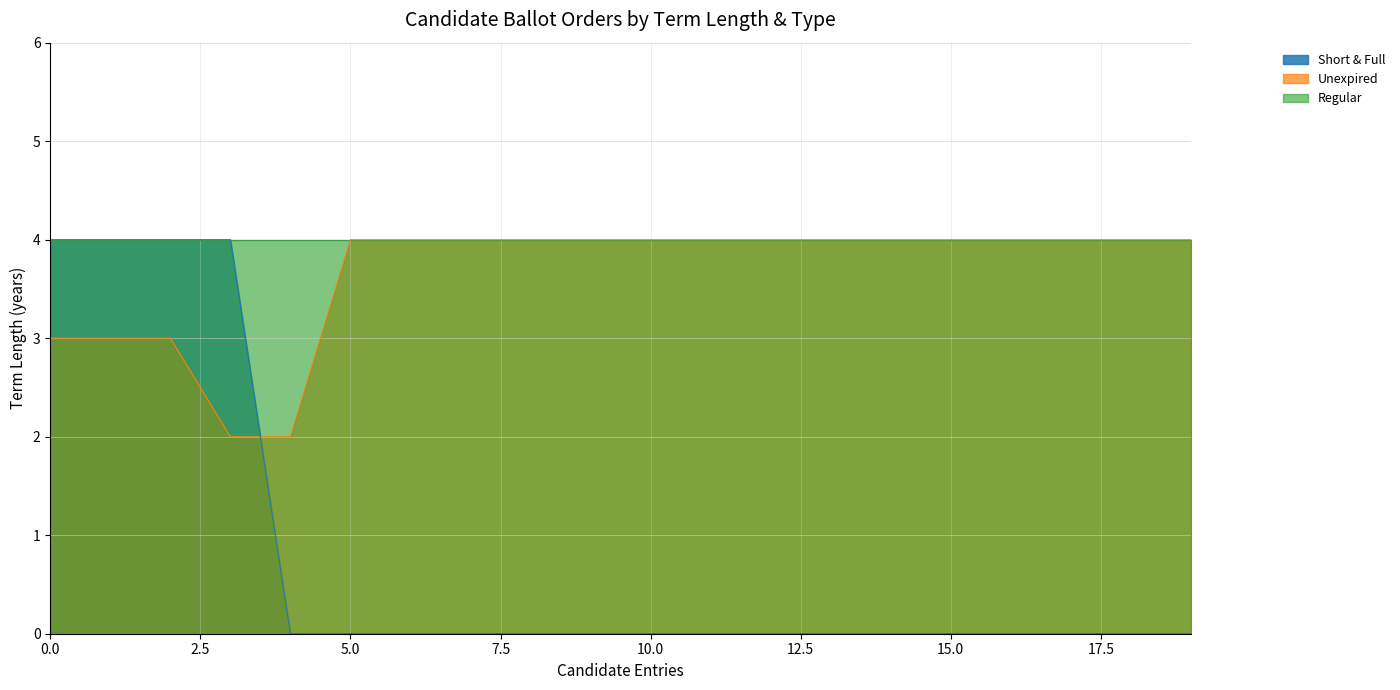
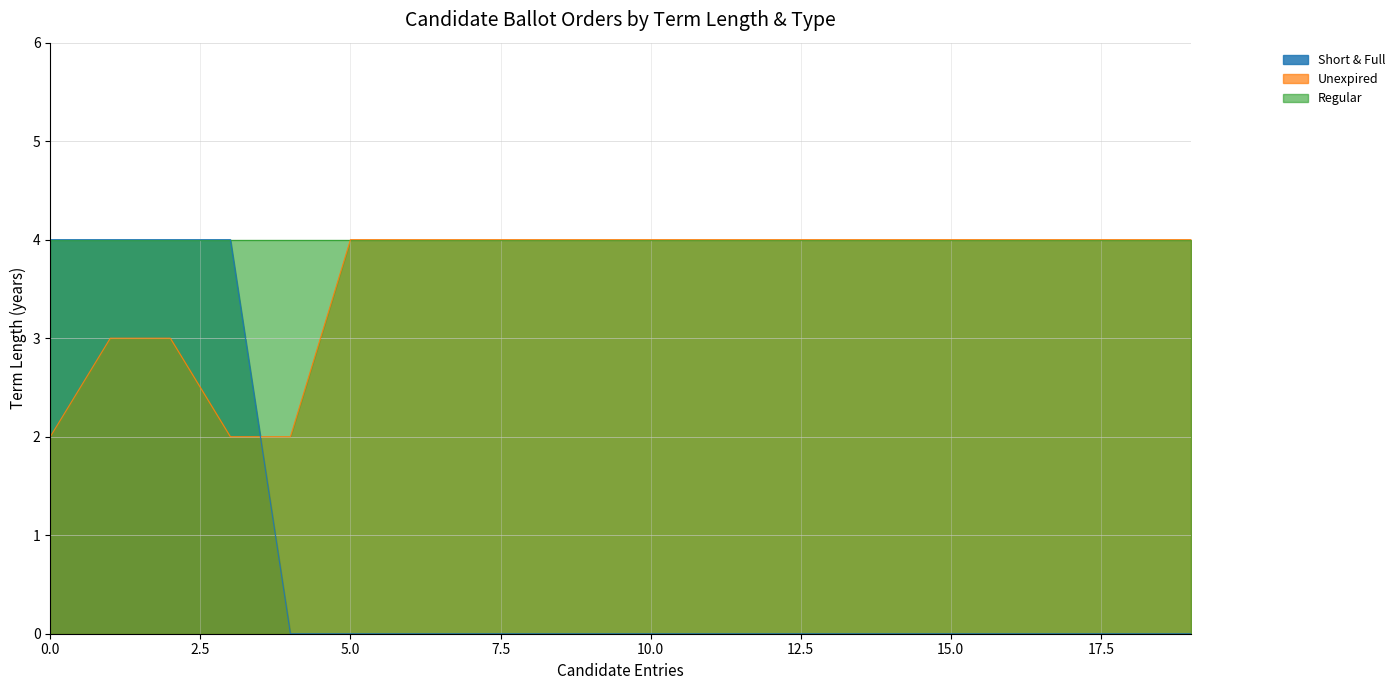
  {
    "Short & Full": {
      "5.0": 0,
      "10.0": 0,
      "15.0": 0
    },
    "Unexpired": {
-     "0.0": 3
+     "0.0": 2
    }
  }
